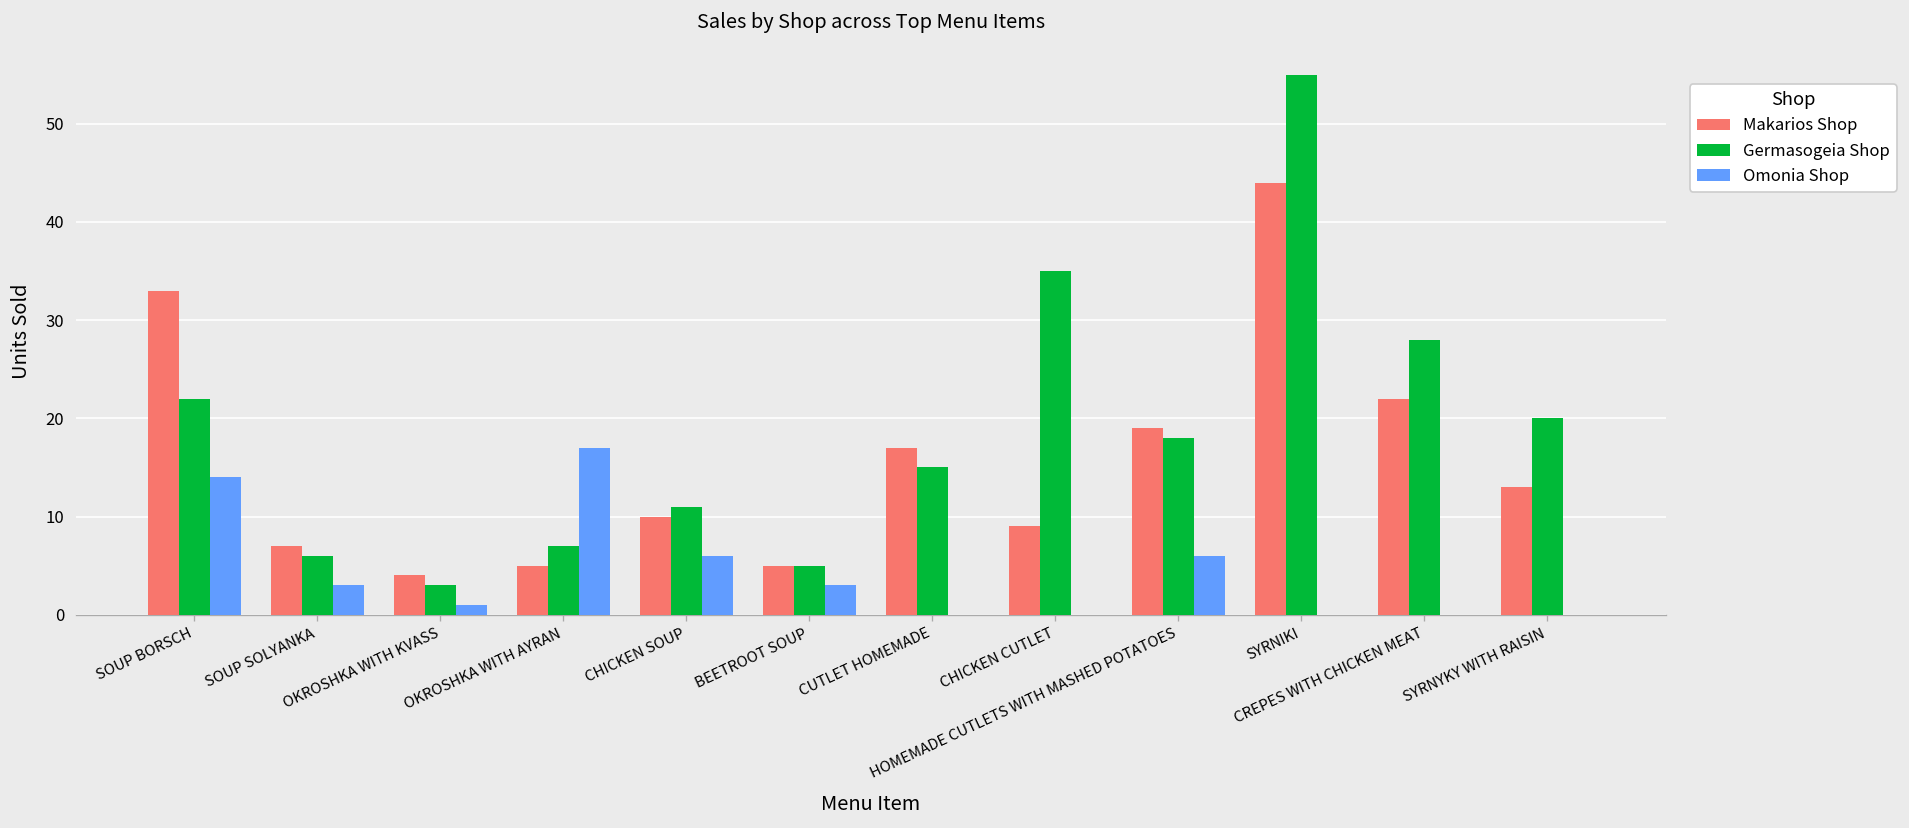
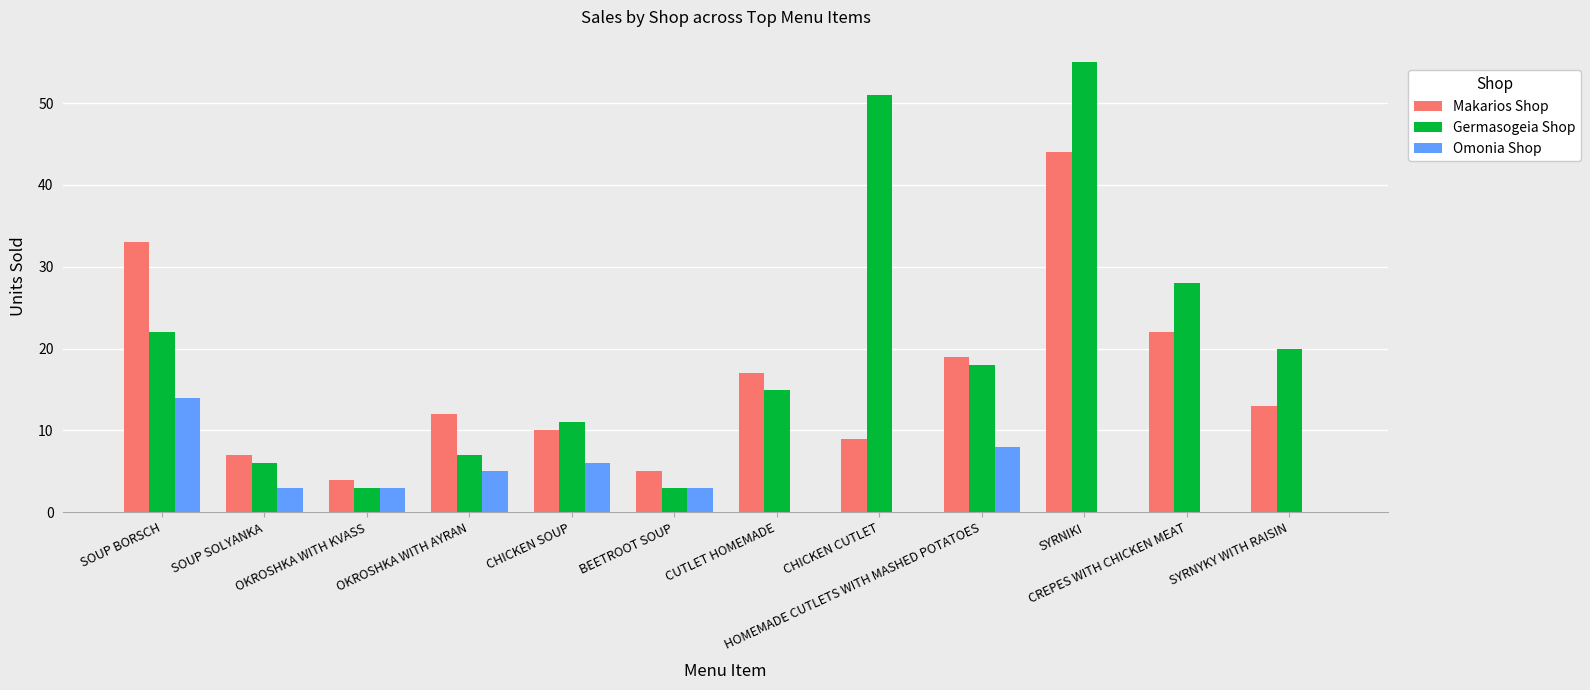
  {
    "Makarios Shop": {
      "SOUP BORSCH": 33,
      "SOUP SOLYANKA": 7,
      "OKROSHKA WITH KVASS": 4,
-     "OKROSHKA WITH AYRAN": 5,
+     "OKROSHKA WITH AYRAN": 12,
      "CHICKEN SOUP": 10,
      "BEETROOT SOUP": 5,
      "CUTLET HOMEMADE": 17,
      "CHICKEN CUTLET": 9,
      "HOMEMADE CUTLETS WITH MASHED POTATOES": 19,
      "SYRNIKI": 44,
      "CREPES WITH CHICKEN MEAT": 22,
      "SYRNYKY WITH RAISIN": 13
    },
    "Germasogeia Shop": {
      "SOUP BORSCH": 22,
      "SOUP SOLYANKA": 6,
      "OKROSHKA WITH KVASS": 3,
      "OKROSHKA WITH AYRAN": 7,
      "CHICKEN SOUP": 11,
-     "BEETROOT SOUP": 5,
+     "BEETROOT SOUP": 3,
      "CUTLET HOMEMADE": 15,
-     "CHICKEN CUTLET": 35,
+     "CHICKEN CUTLET": 51,
      "HOMEMADE CUTLETS WITH MASHED POTATOES": 18,
      "SYRNIKI": 55,
      "CREPES WITH CHICKEN MEAT": 28,
      "SYRNYKY WITH RAISIN": 20
    },
    "Omonia Shop": {
      "SOUP BORSCH": 14,
      "SOUP SOLYANKA": 3,
-     "OKROSHKA WITH KVASS": 1,
-     "OKROSHKA WITH AYRAN": 17,
+     "OKROSHKA WITH KVASS": 3,
+     "OKROSHKA WITH AYRAN": 5,
      "CHICKEN SOUP": 6,
      "BEETROOT SOUP": 3,
      "CUTLET HOMEMADE": 0,
      "CHICKEN CUTLET": 0,
-     "HOMEMADE CUTLETS WITH MASHED POTATOES": 6,
+     "HOMEMADE CUTLETS WITH MASHED POTATOES": 8,
      "SYRNIKI": 0,
      "CREPES WITH CHICKEN MEAT": 0,
      "SYRNYKY WITH RAISIN": 0
    }
  }
